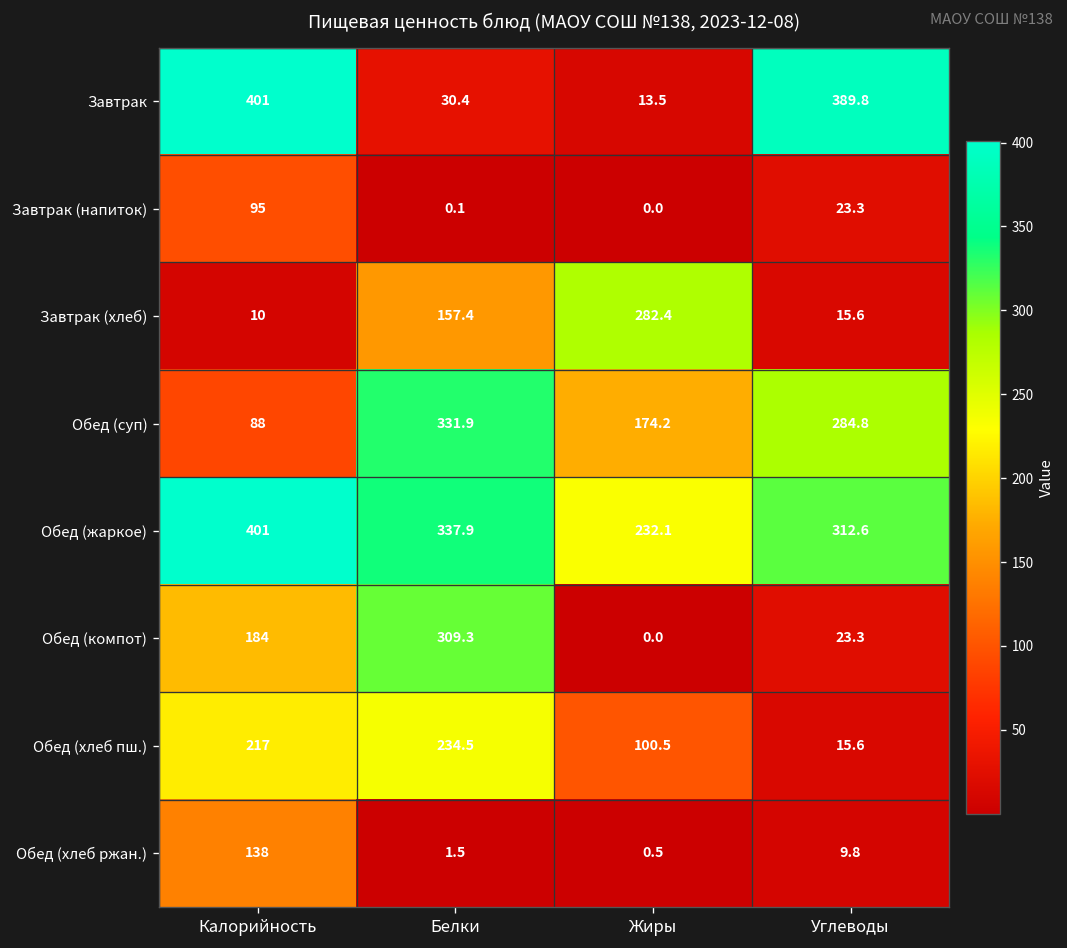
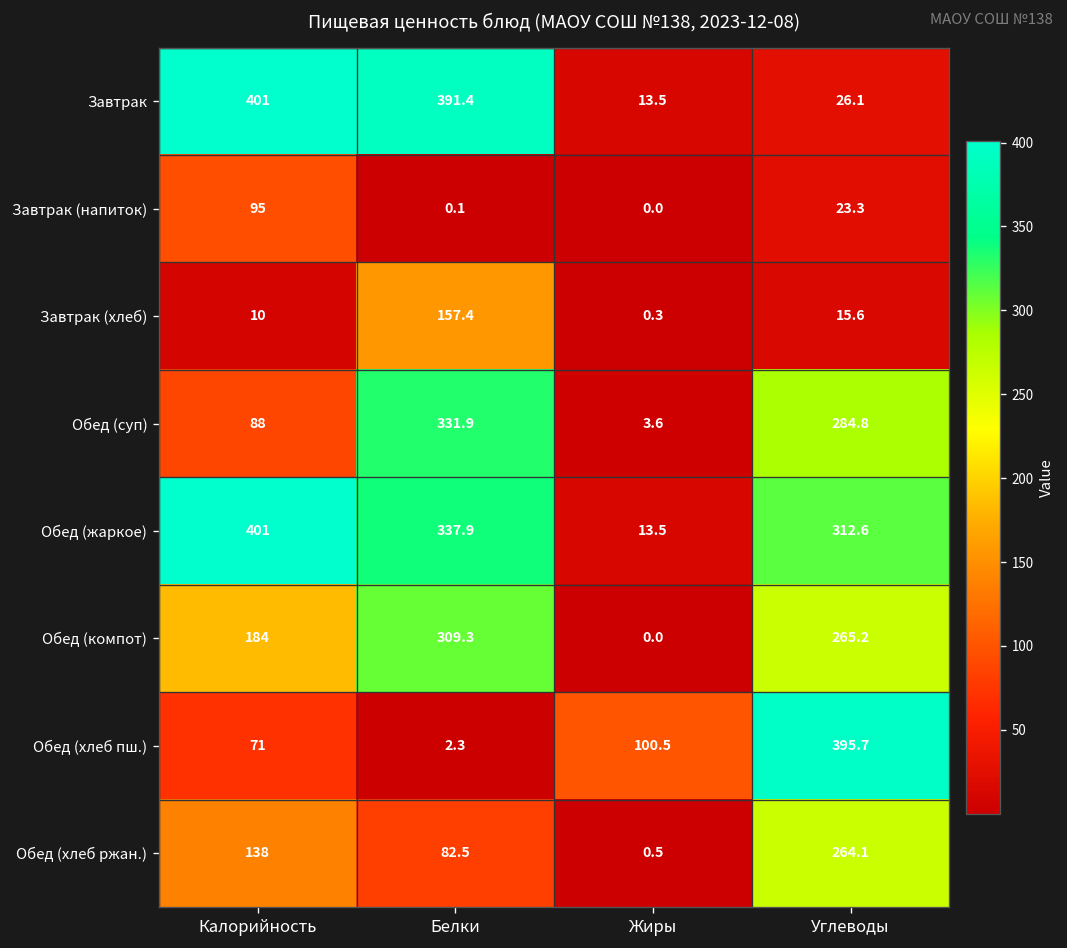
  {
    "Завтрак": {
-     "Белки": 30.4,
-     "Углеводы": 389.8
+     "Белки": 391.4,
+     "Углеводы": 26.1
    },
    "Завтрак (хлеб)": {
-     "Жиры": 282.4
+     "Жиры": 0.3
    },
    "Обед (суп)": {
-     "Жиры": 174.2
+     "Жиры": 3.6
    },
    "Обед (жаркое)": {
-     "Жиры": 232.1
+     "Жиры": 13.5
    },
    "Обед (компот)": {
-     "Углеводы": 23.3
+     "Углеводы": 265.2
    },
    "Обед (хлеб пш.)": {
-     "Калорийность": 217,
-     "Белки": 234.5,
-     "Углеводы": 15.6
+     "Калорийность": 71,
+     "Белки": 2.3,
+     "Углеводы": 395.7
    },
    "Обед (хлеб ржан.)": {
-     "Белки": 1.5,
-     "Углеводы": 9.8
+     "Белки": 82.5,
+     "Углеводы": 264.1
    }
  }
